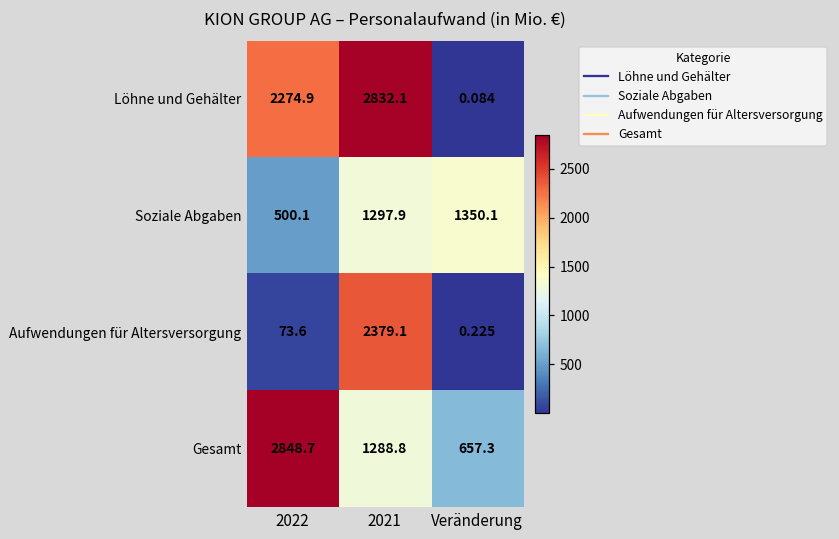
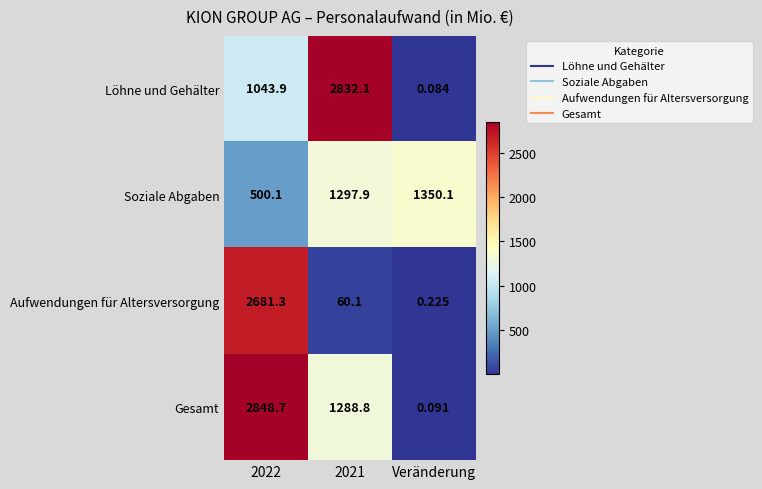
  {
    "Löhne und Gehälter": {
-     "2022": 2274.9,
+     "2022": 1043.9,
      "2021": 2832.1,
      "Veränderung": 0.084
    },
    "Soziale Abgaben": {
      "2022": 500.1,
      "2021": 1297.9,
      "Veränderung": 1350.1
    },
    "Aufwendungen für Altersversorgung": {
-     "2022": 73.6,
-     "2021": 2379.1,
+     "2022": 2681.3,
+     "2021": 60.1,
      "Veränderung": 0.225
    },
    "Gesamt": {
      "2022": 2848.7,
      "2021": 1288.8,
-     "Veränderung": 657.3
+     "Veränderung": 0.091
    }
  }
